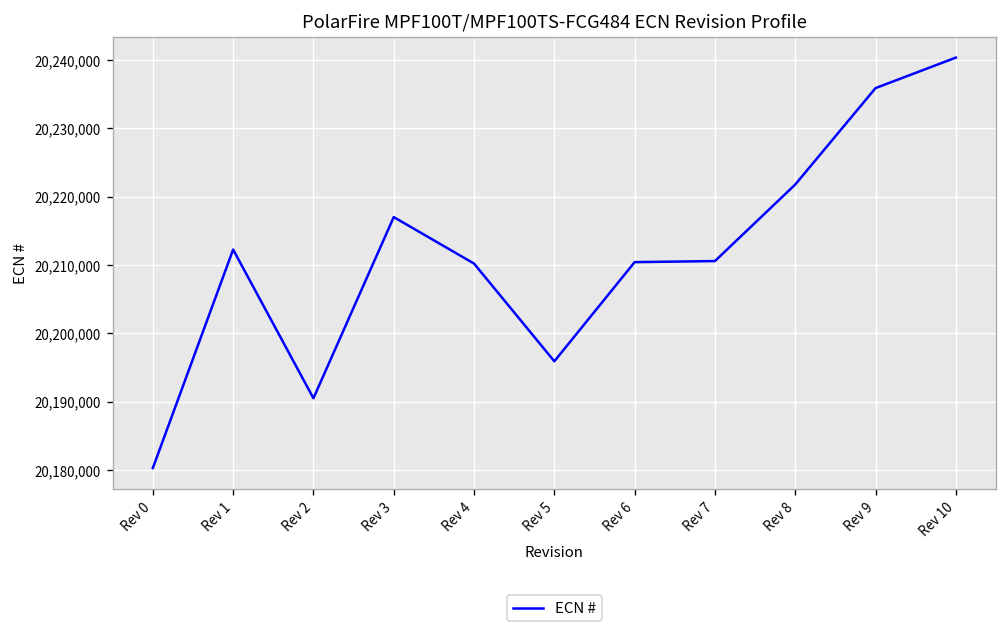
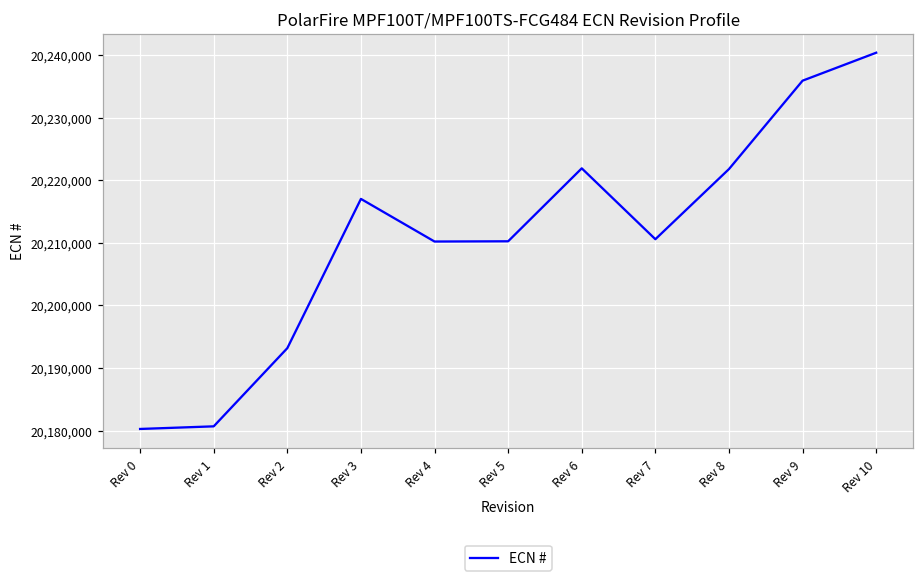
  {
    "Rev 0": "20,180,000",
-   "Rev 1": "20,212,000",
-   "Rev 2": "20,190,000",
+   "Rev 1": "20,181,000",
+   "Rev 2": "20,193,000",
    "Rev 3": "20,217,000",
    "Rev 4": "20,210,000",
-   "Rev 5": "20,196,000",
-   "Rev 6": "20,210,000",
+   "Rev 5": "20,210,000",
+   "Rev 6": "20,222,000",
    "Rev 7": "20,211,000",
    "Rev 8": "20,222,000",
    "Rev 9": "20,236,000",
    "Rev 10": "20,240,000"
  }
